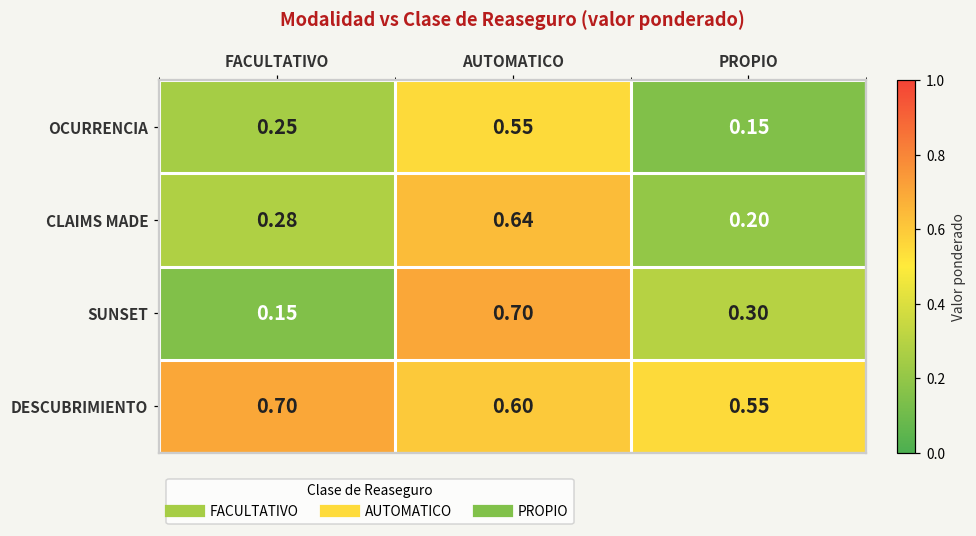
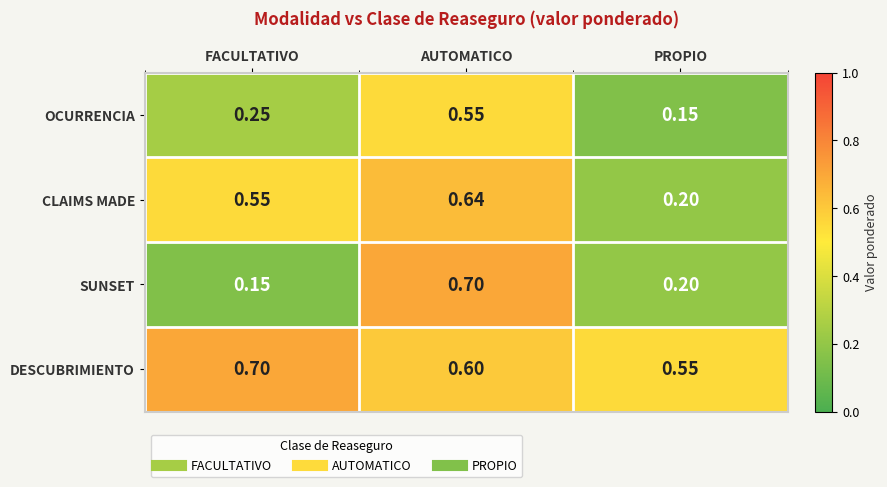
  {
    "OCURRENCIA": {
      "FACULTATIVO": 0.25,
      "AUTOMATICO": 0.55,
      "PROPIO": 0.15
    },
    "CLAIMS MADE": {
-     "FACULTATIVO": 0.28,
+     "FACULTATIVO": 0.55,
      "AUTOMATICO": 0.64,
      "PROPIO": 0.20
    },
    "SUNSET": {
      "FACULTATIVO": 0.15,
      "AUTOMATICO": 0.70,
-     "PROPIO": 0.30
+     "PROPIO": 0.20
    },
    "DESCUBRIMIENTO": {
      "FACULTATIVO": 0.70,
      "AUTOMATICO": 0.60,
      "PROPIO": 0.55
    }
  }
